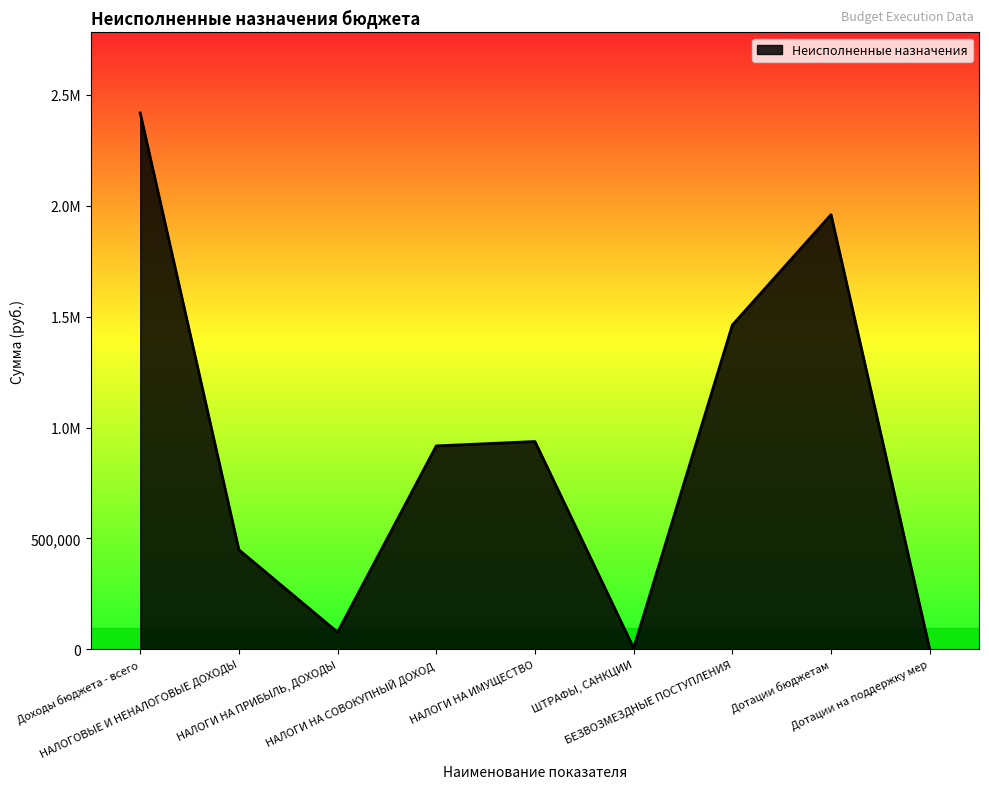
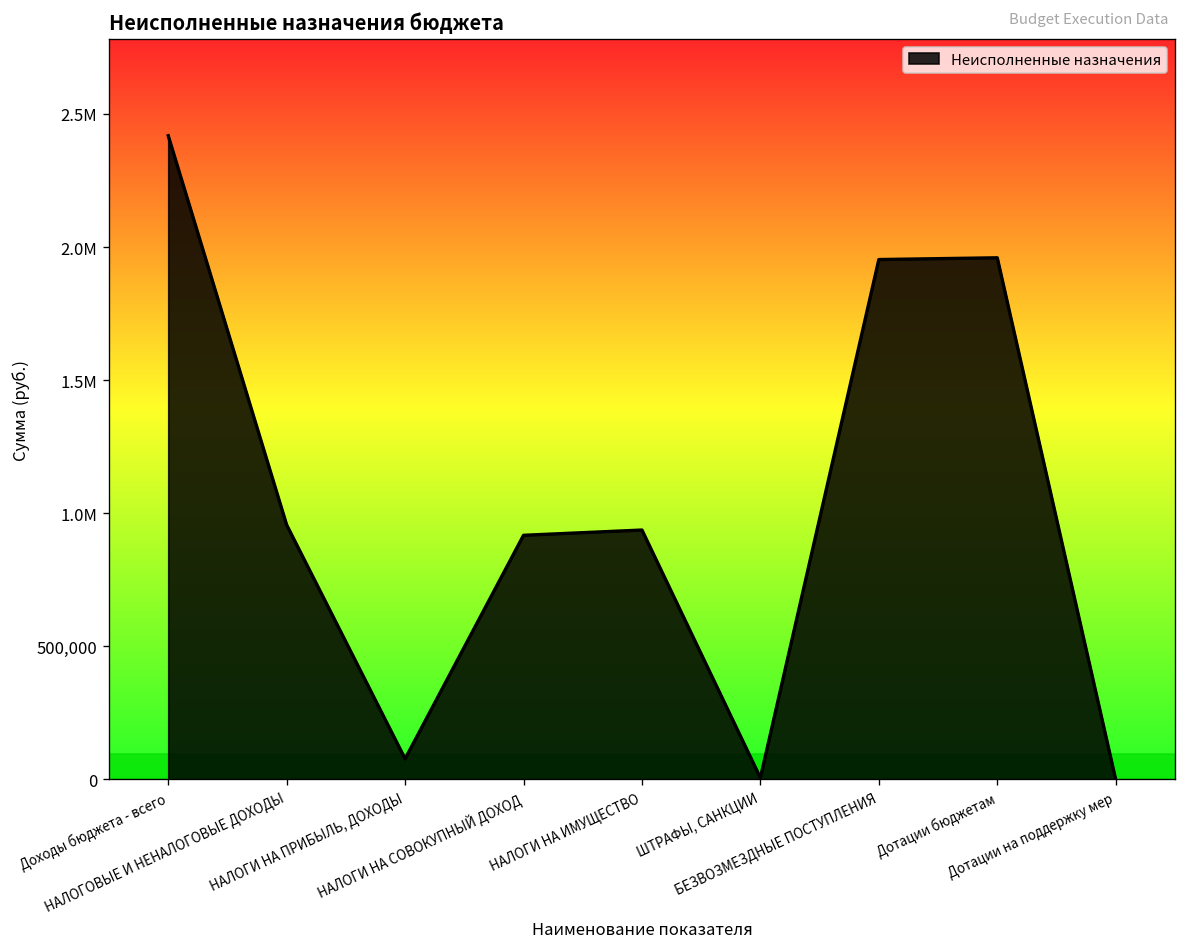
  {
    "Доходы бюджета - всего": "2,420,000",
-   "НАЛОГОВЫЕ И НЕНАЛОГОВЫЕ ДОХОДЫ": "450,000",
+   "НАЛОГОВЫЕ И НЕНАЛОГОВЫЕ ДОХОДЫ": "960,000",
    "НАЛОГИ НА СОВОКУПНЫЙ ДОХОД": "920,000",
    "НАЛОГИ НА ИМУЩЕСТВО": "940,000",
-   "БЕЗВОЗМЕЗДНЫЕ ПОСТУПЛЕНИЯ": "1,460,000",
+   "БЕЗВОЗМЕЗДНЫЕ ПОСТУПЛЕНИЯ": "1,950,000",
    "Дотации бюджетам": "1,960,000"
  }
